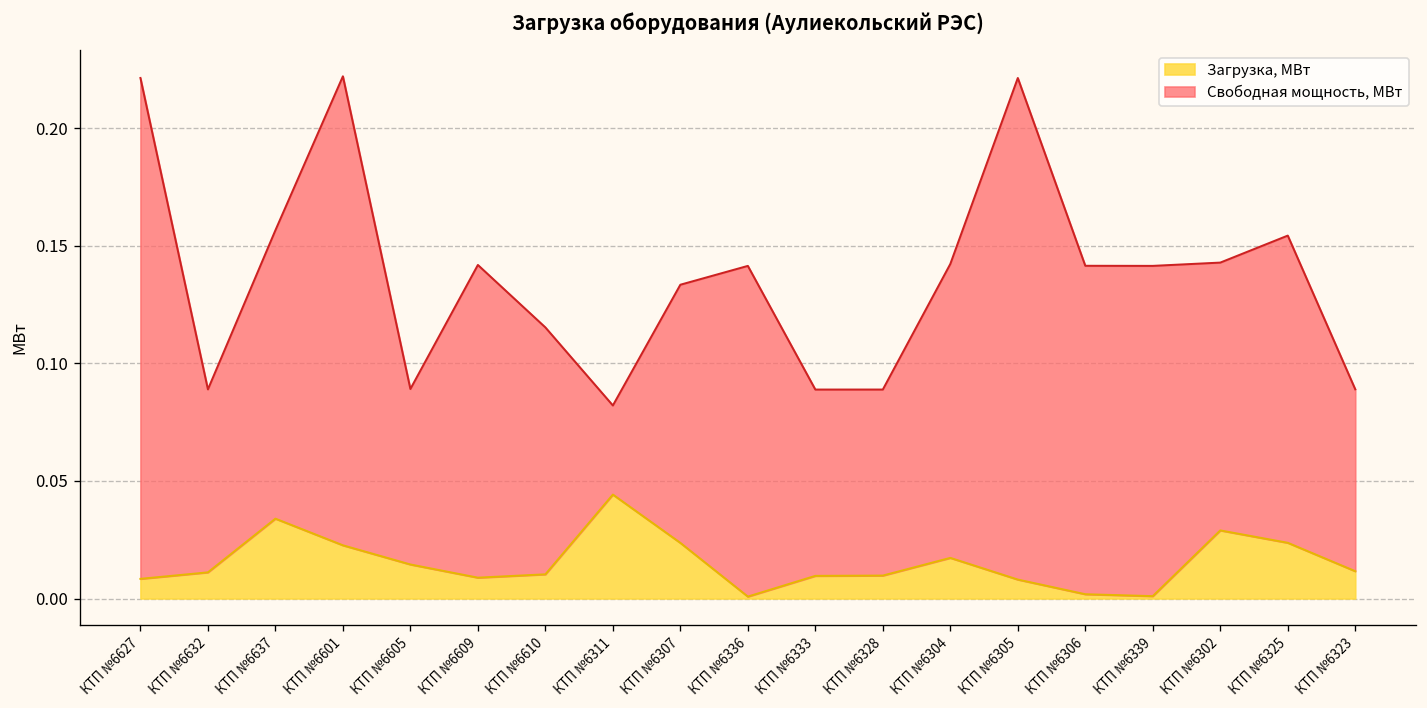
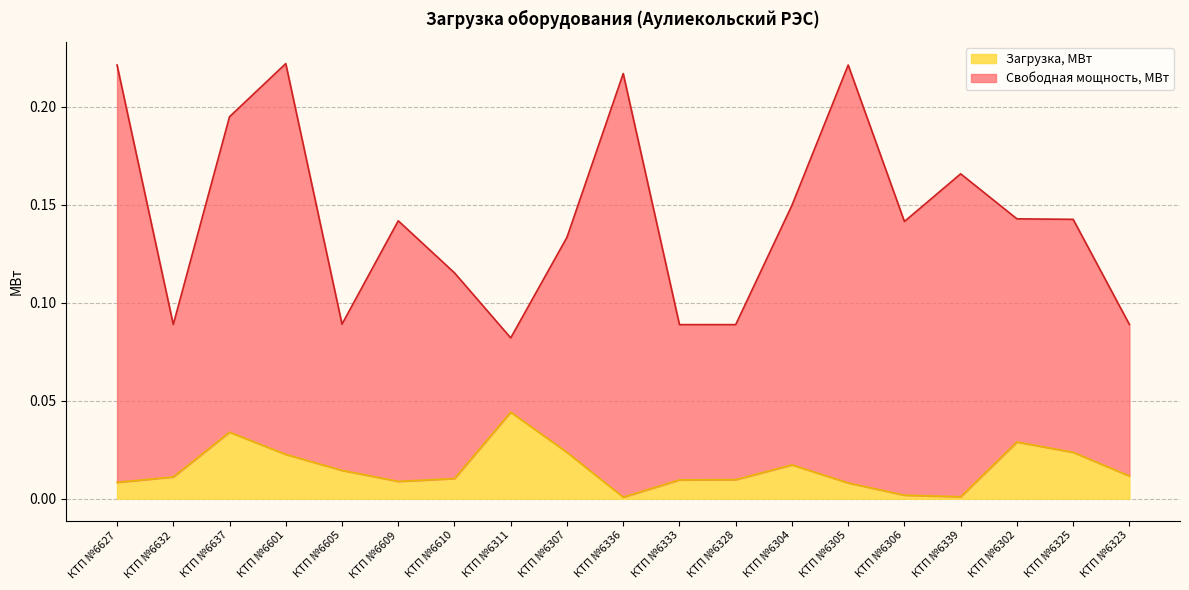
  {
    "Загрузка, МВт": {
      "КТП №6627": 0.008,
      "КТП №6632": 0.011,
      "КТП №6637": 0.034,
      "КТП №6601": 0.023,
      "КТП №6605": 0.014,
      "КТП №6609": 0.009,
      "КТП №6610": 0.010,
      "КТП №6311": 0.044,
      "КТП №6307": 0.024,
      "КТП №6336": 0.001,
      "КТП №6333": 0.010,
      "КТП №6328": 0.010,
      "КТП №6304": 0.017,
      "КТП №6305": 0.008,
      "КТП №6306": 0.002,
      "КТП №6339": 0.001,
      "КТП №6302": 0.029,
      "КТП №6325": 0.024,
      "КТП №6323": 0.012
    },
    "Свободная мощность, МВт": {
      "КТП №6627": 0.213,
      "КТП №6632": 0.078,
-     "КТП №6637": 0.123,
+     "КТП №6637": 0.161,
      "КТП №6601": 0.199,
      "КТП №6605": 0.075,
      "КТП №6609": 0.133,
      "КТП №6610": 0.105,
      "КТП №6311": 0.038,
      "КТП №6307": 0.110,
-     "КТП №6336": 0.141,
+     "КТП №6336": 0.216,
      "КТП №6333": 0.079,
      "КТП №6328": 0.079,
-     "КТП №6304": 0.125,
+     "КТП №6304": 0.132,
      "КТП №6305": 0.213,
      "КТП №6306": 0.140,
-     "КТП №6339": 0.140,
+     "КТП №6339": 0.165,
      "КТП №6302": 0.114,
-     "КТП №6325": 0.131,
+     "КТП №6325": 0.119,
      "КТП №6323": 0.077
    }
  }
